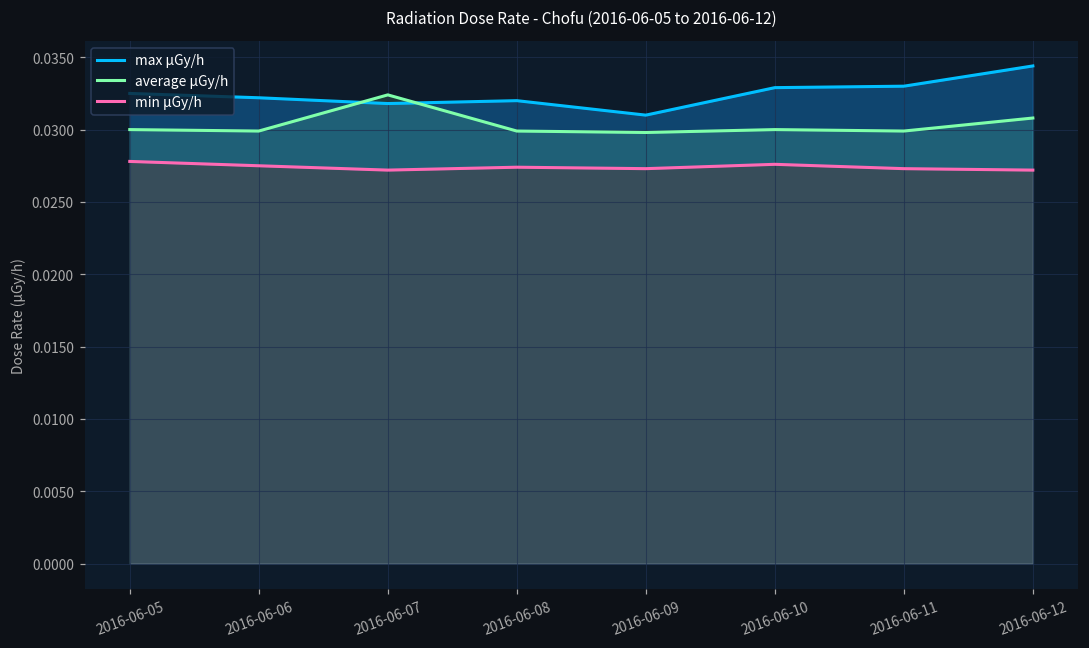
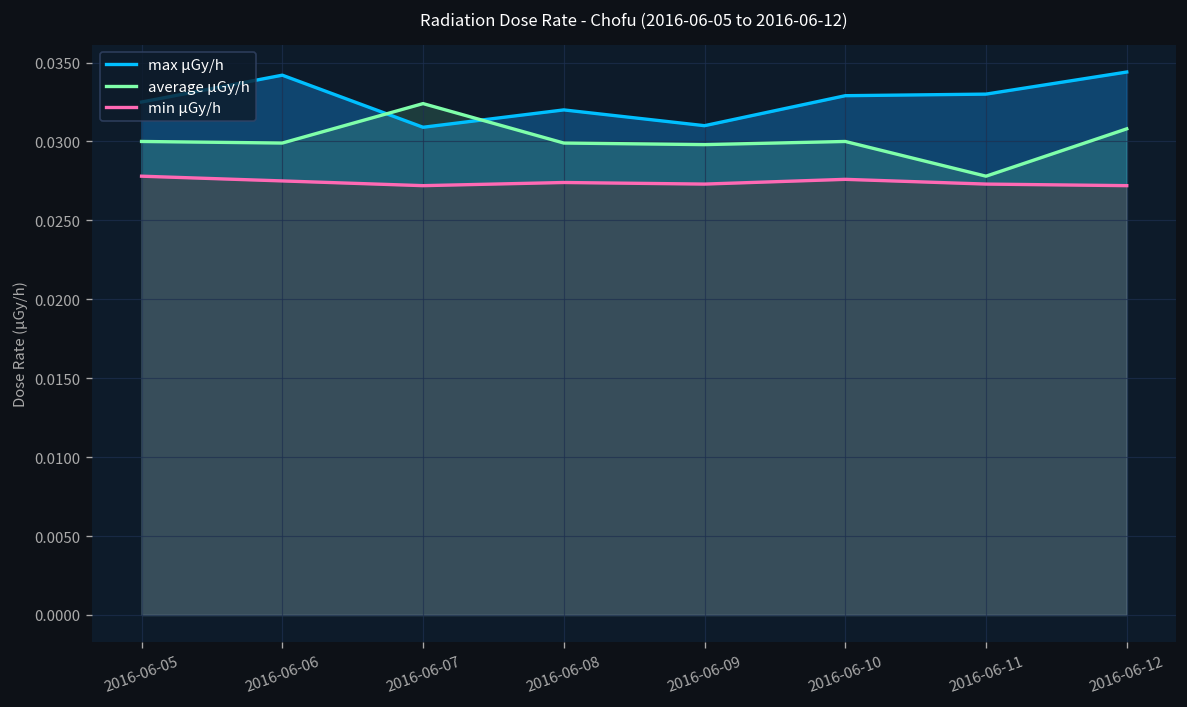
  {
    "max μGy/h": {
-     "2016-06-06": 0.0322,
-     "2016-06-07": 0.0318,
+     "2016-06-06": 0.0342,
+     "2016-06-07": 0.0309,
      "2016-06-08": 0.0320,
      "2016-06-09": 0.0310,
      "2016-06-10": 0.0329,
      "2016-06-11": 0.0330,
      "2016-06-12": 0.0344
    },
    "average μGy/h": {
      "2016-06-05": 0.0300,
      "2016-06-06": 0.0299,
      "2016-06-07": 0.0324,
      "2016-06-08": 0.0299,
      "2016-06-09": 0.0298,
      "2016-06-10": 0.0300,
-     "2016-06-11": 0.0299,
+     "2016-06-11": 0.0278,
      "2016-06-12": 0.0308
    },
    "min μGy/h": {
      "2016-06-05": 0.0278,
      "2016-06-06": 0.0275,
      "2016-06-07": 0.0272,
      "2016-06-08": 0.0274,
      "2016-06-09": 0.0273,
      "2016-06-10": 0.0276,
      "2016-06-11": 0.0273,
      "2016-06-12": 0.0272
    }
  }
